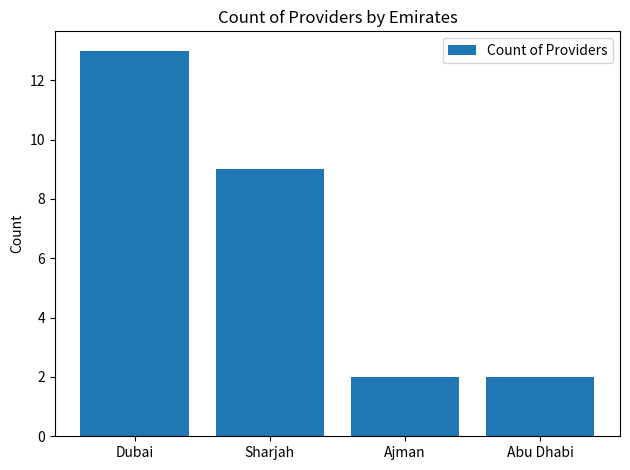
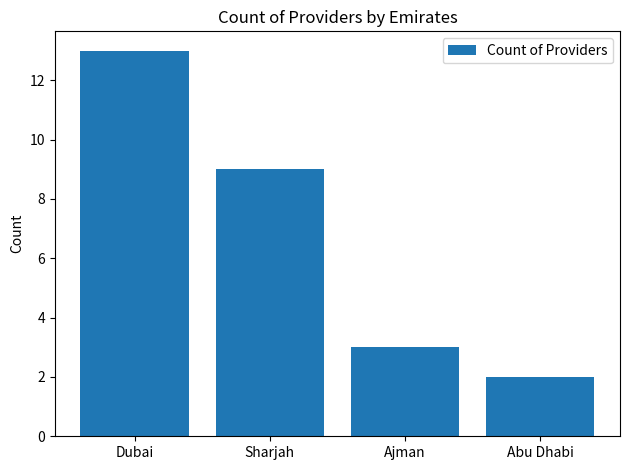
  {
    "Dubai": 13,
    "Sharjah": 9,
-   "Ajman": 2,
+   "Ajman": 3,
    "Abu Dhabi": 2
  }
